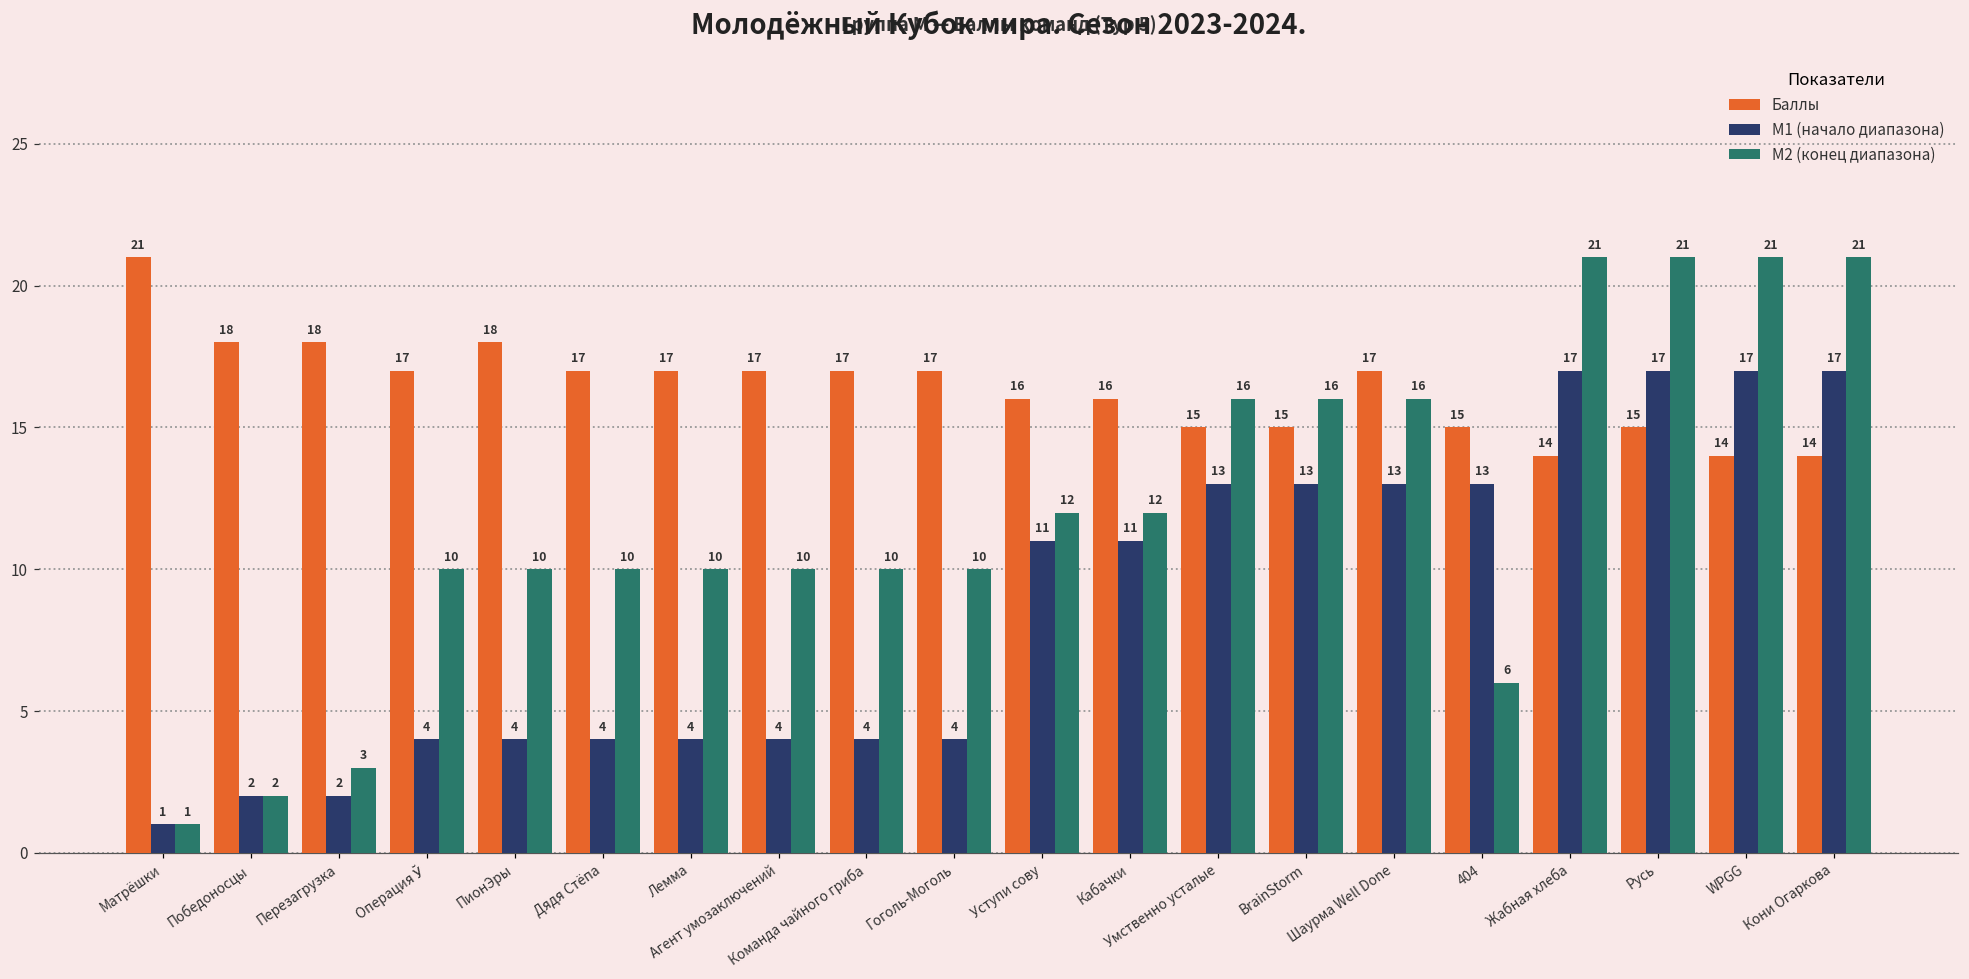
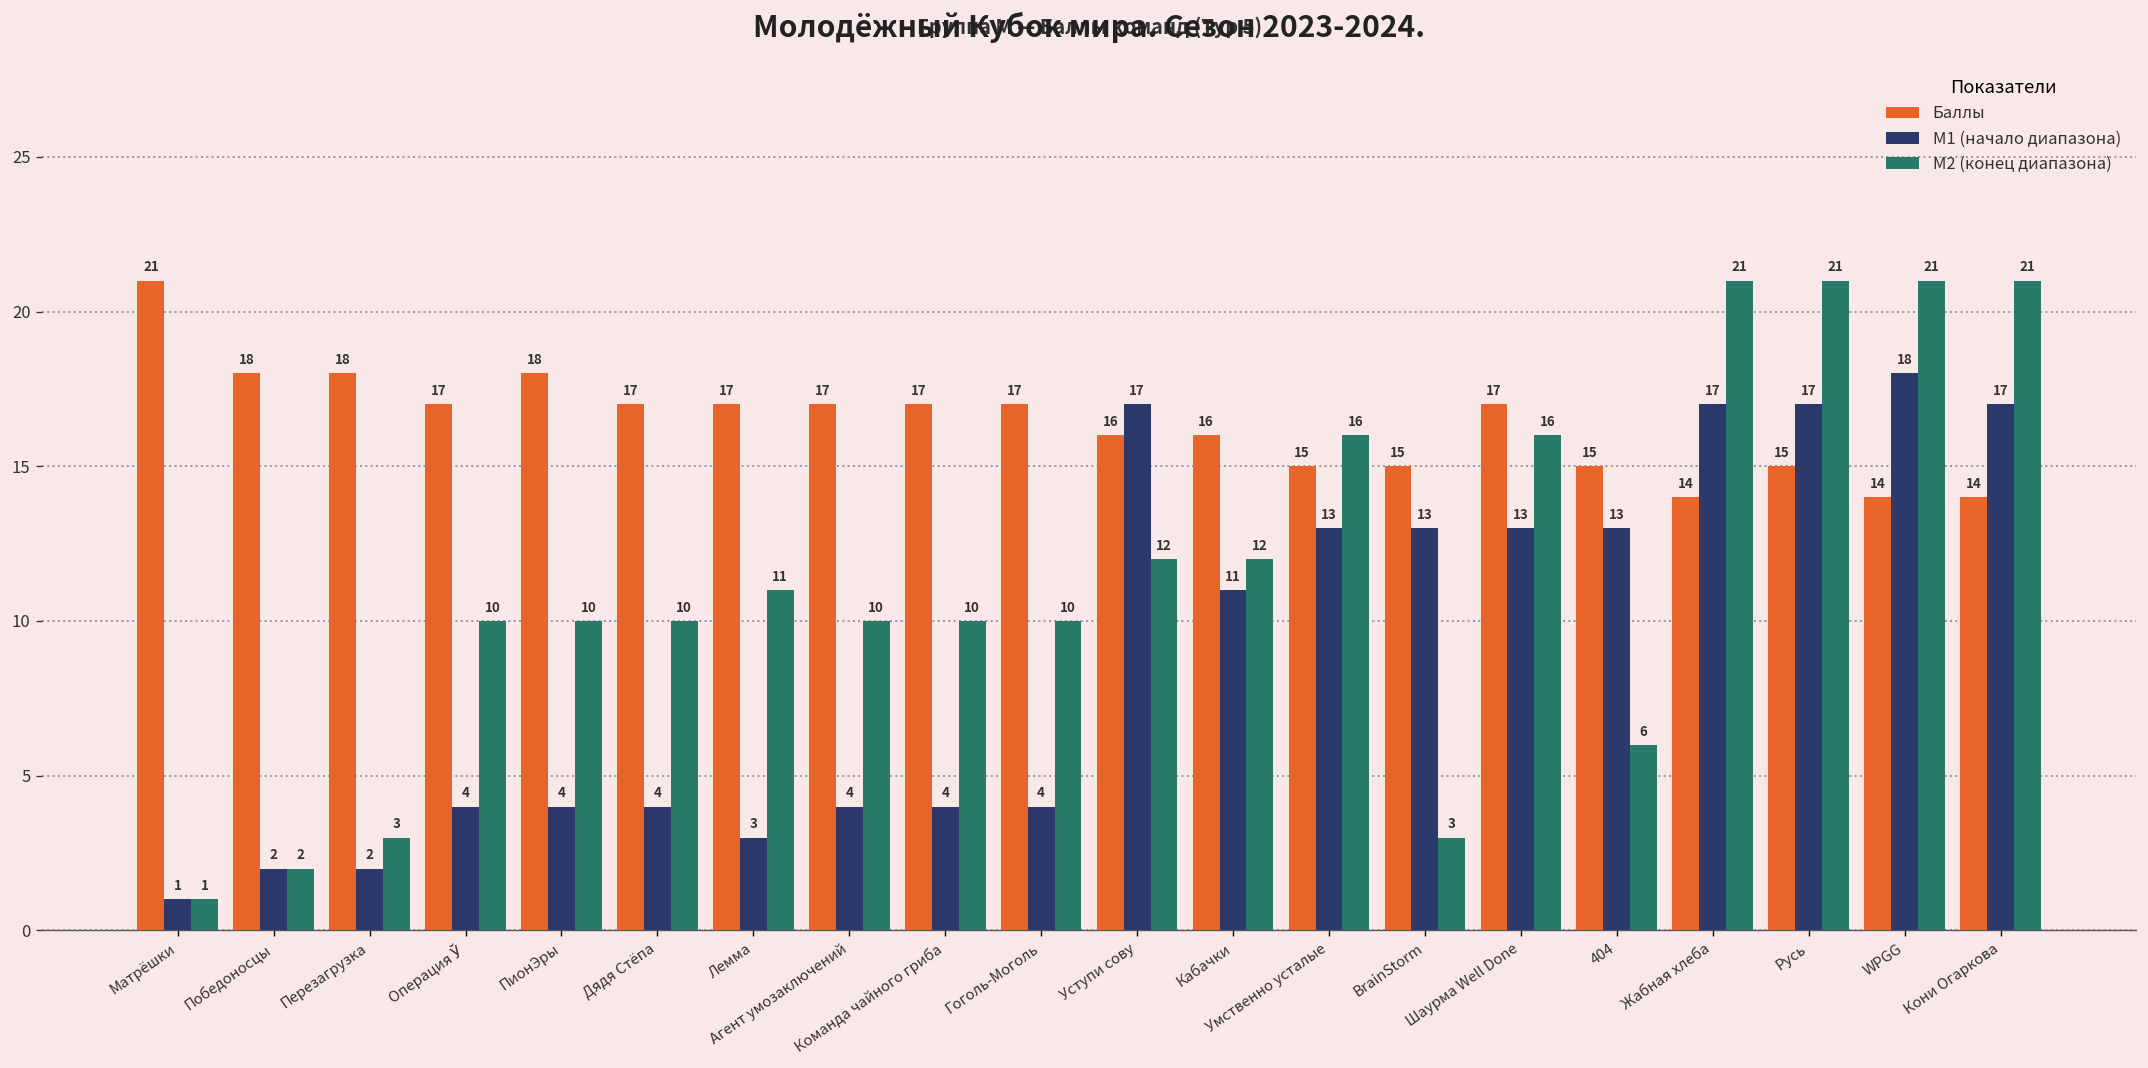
  {
    "Баллы": {
      "Матрёшки": 21,
      "Победоносцы": 18,
      "Перезагрузка": 18,
      "Операция Ў": 17,
      "ПионЭры": 18,
      "Дядя Стёпа": 17,
      "Лемма": 17,
      "Агент умозаключений": 17,
      "Команда чайного гриба": 17,
      "Гоголь-Моголь": 17,
      "Уступи сову": 16,
      "Кабачки": 16,
      "Умственно усталые": 15,
      "BrainStorm": 15,
      "Шаурма Well Done": 17,
      "404": 15,
      "Жабная хлеба": 14,
      "Русь": 15,
      "WPGG": 14,
      "Кони Огаркова": 14
    },
    "M1 (начало диапазона)": {
      "Матрёшки": 1,
      "Победоносцы": 2,
      "Перезагрузка": 2,
      "Операция Ў": 4,
      "ПионЭры": 4,
      "Дядя Стёпа": 4,
-     "Лемма": 4,
+     "Лемма": 3,
      "Агент умозаключений": 4,
      "Команда чайного гриба": 4,
      "Гоголь-Моголь": 4,
-     "Уступи сову": 11,
+     "Уступи сову": 17,
      "Кабачки": 11,
      "Умственно усталые": 13,
      "BrainStorm": 13,
      "Шаурма Well Done": 13,
      "404": 13,
      "Жабная хлеба": 17,
      "Русь": 17,
-     "WPGG": 17,
+     "WPGG": 18,
      "Кони Огаркова": 17
    },
    "M2 (конец диапазона)": {
      "Матрёшки": 1,
      "Победоносцы": 2,
      "Перезагрузка": 3,
      "Операция Ў": 10,
      "ПионЭры": 10,
      "Дядя Стёпа": 10,
-     "Лемма": 10,
+     "Лемма": 11,
      "Агент умозаключений": 10,
      "Команда чайного гриба": 10,
      "Гоголь-Моголь": 10,
      "Уступи сову": 12,
      "Кабачки": 12,
      "Умственно усталые": 16,
-     "BrainStorm": 16,
+     "BrainStorm": 3,
      "Шаурма Well Done": 16,
      "404": 6,
      "Жабная хлеба": 21,
      "Русь": 21,
      "WPGG": 21,
      "Кони Огаркова": 21
    }
  }
